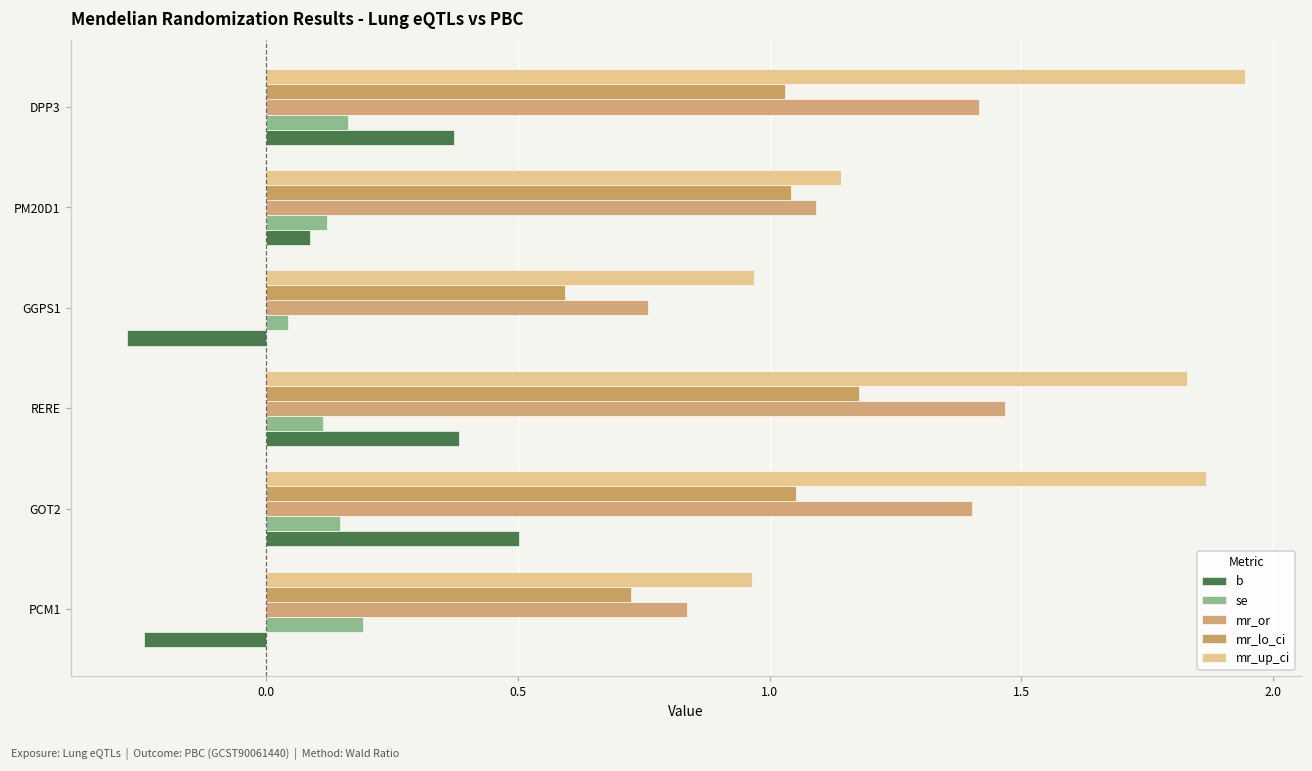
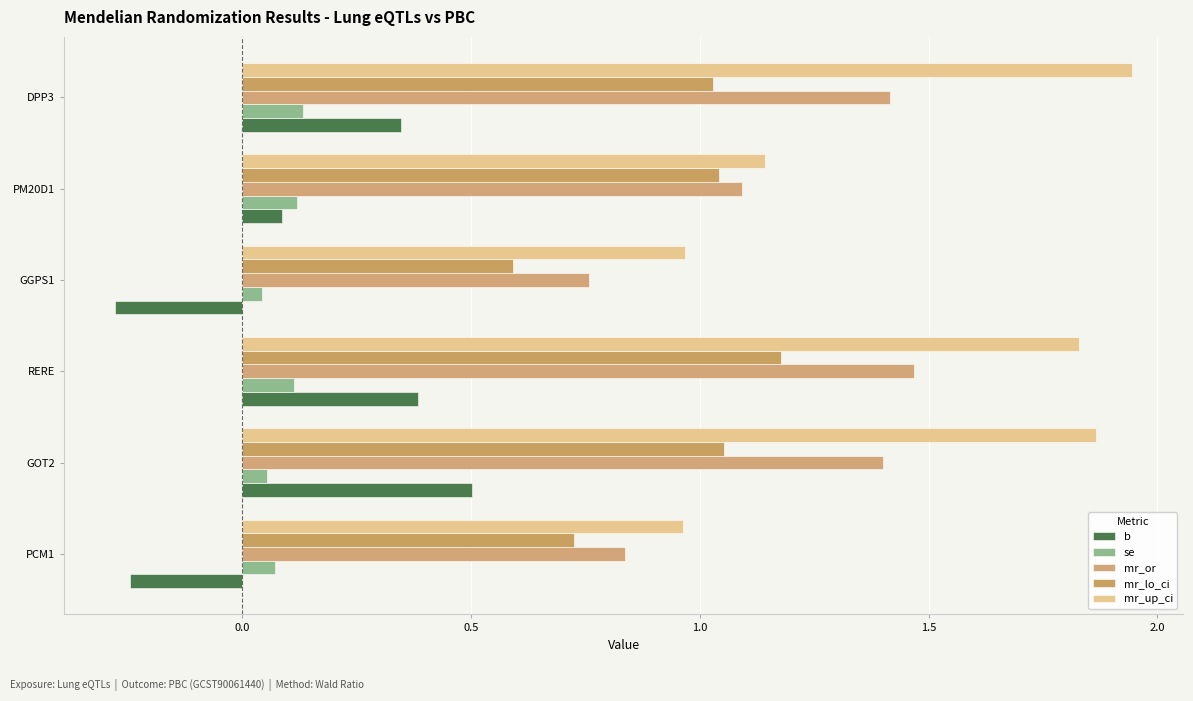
  {
    "b": {
-     "DPP3": 0.37,
+     "DPP3": 0.35,
      "PM20D1": 0.09,
      "GGPS1": -0.28,
      "RERE": 0.38,
      "GOT2": 0.50,
      "PCM1": -0.24
    },
    "se": {
-     "DPP3": 0.16,
+     "DPP3": 0.13,
      "PM20D1": 0.12,
      "GGPS1": 0.04,
      "RERE": 0.11,
-     "GOT2": 0.15,
-     "PCM1": 0.19
+     "GOT2": 0.05,
+     "PCM1": 0.07
    }
  }
